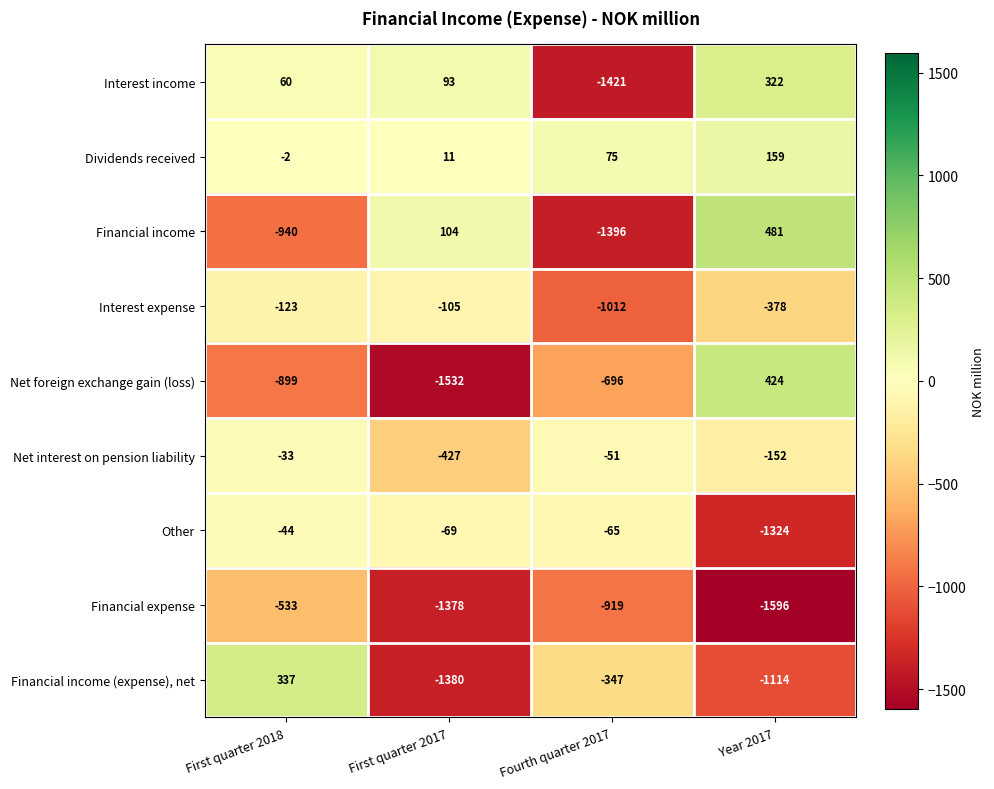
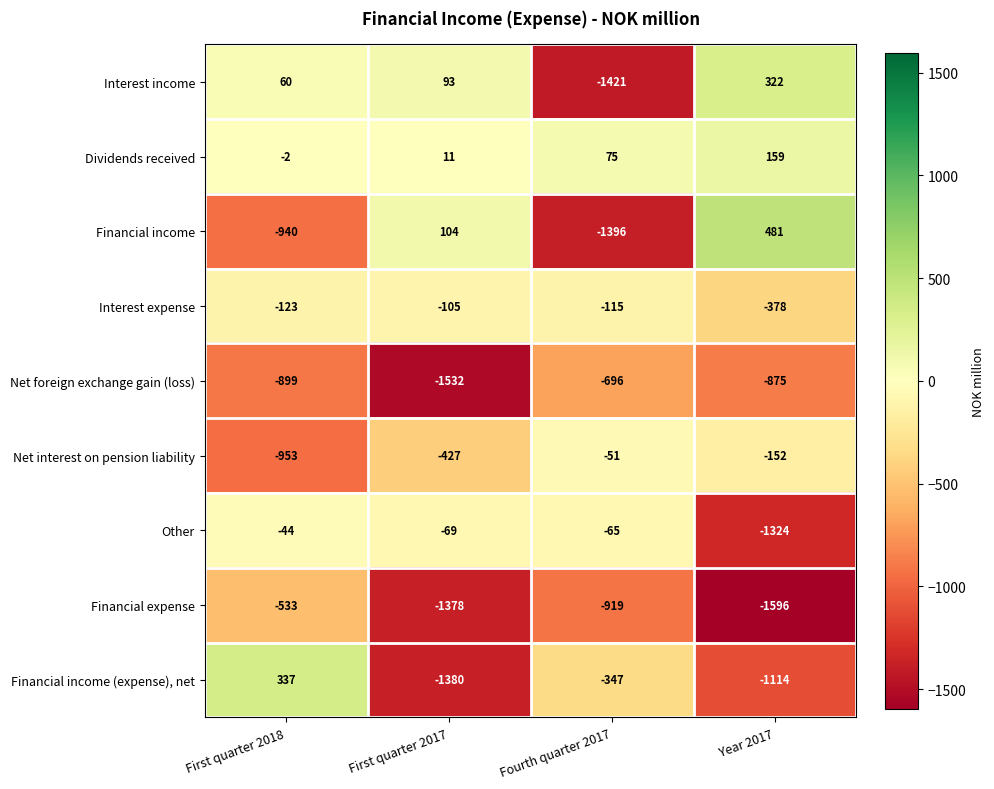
  {
    "Interest income": {
      "First quarter 2018": 60,
      "First quarter 2017": 93,
      "Fourth quarter 2017": -1421,
      "Year 2017": 322
    },
    "Dividends received": {
      "First quarter 2018": -2,
      "First quarter 2017": 11,
      "Fourth quarter 2017": 75,
      "Year 2017": 159
    },
    "Financial income": {
      "First quarter 2018": -940,
      "First quarter 2017": 104,
      "Fourth quarter 2017": -1396,
      "Year 2017": 481
    },
    "Interest expense": {
      "First quarter 2018": -123,
      "First quarter 2017": -105,
-     "Fourth quarter 2017": -1012,
+     "Fourth quarter 2017": -115,
      "Year 2017": -378
    },
    "Net foreign exchange gain (loss)": {
      "First quarter 2018": -899,
      "First quarter 2017": -1532,
      "Fourth quarter 2017": -696,
-     "Year 2017": 424
+     "Year 2017": -875
    },
    "Net interest on pension liability": {
-     "First quarter 2018": -33,
+     "First quarter 2018": -953,
      "First quarter 2017": -427,
      "Fourth quarter 2017": -51,
      "Year 2017": -152
    },
    "Other": {
      "First quarter 2018": -44,
      "First quarter 2017": -69,
      "Fourth quarter 2017": -65,
      "Year 2017": -1324
    },
    "Financial expense": {
      "First quarter 2018": -533,
      "First quarter 2017": -1378,
      "Fourth quarter 2017": -919,
      "Year 2017": -1596
    },
    "Financial income (expense), net": {
      "First quarter 2018": 337,
      "First quarter 2017": -1380,
      "Fourth quarter 2017": -347,
      "Year 2017": -1114
    }
  }
